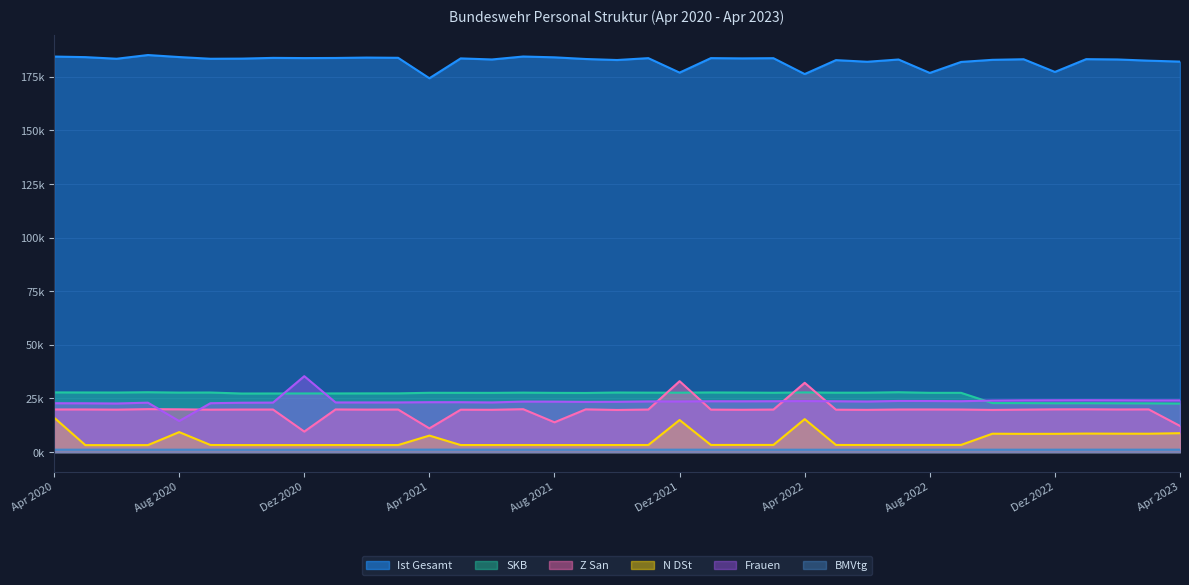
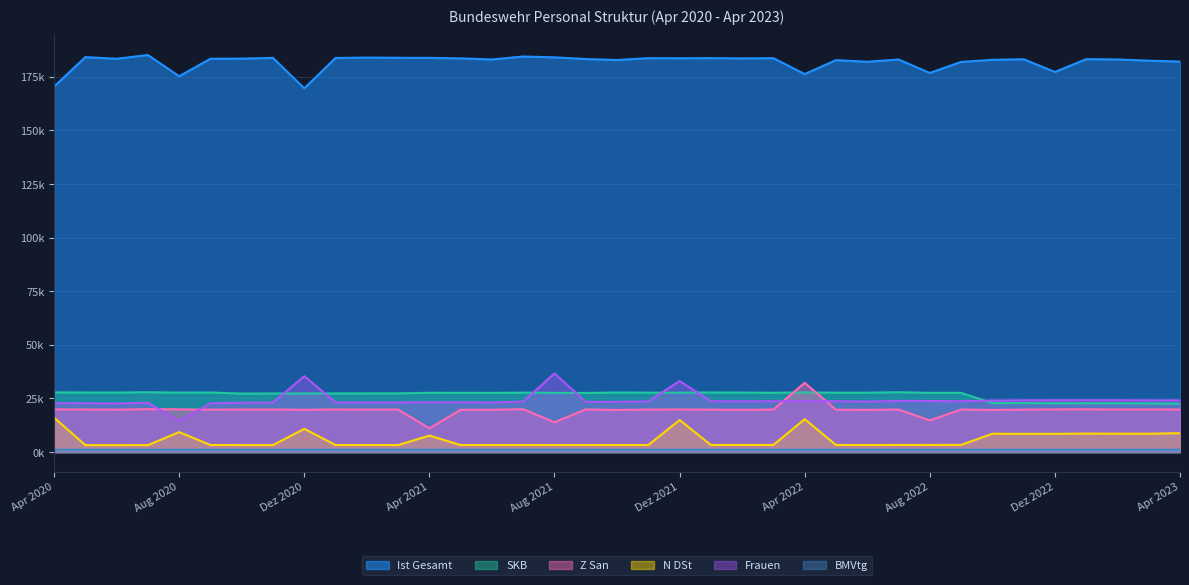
  {
    "Ist Gesamt": {
-     "Apr 2020": 184000,
-     "Aug 2020": 184000,
-     "Dez 2020": 184000,
-     "Apr 2021": 174000,
+     "Apr 2020": 170000,
+     "Aug 2020": 175000,
+     "Dez 2020": 170000,
+     "Apr 2021": 184000,
      "Aug 2021": 184000,
-     "Dez 2021": 177000,
+     "Dez 2021": 184000,
      "Apr 2022": 176000,
      "Aug 2022": 177000,
      "Dez 2022": 177000,
      "Apr 2023": 182000
    },
    "Z San": {
      "Apr 2020": 20000,
      "Aug 2020": 20000,
-     "Dez 2020": 10000,
+     "Dez 2020": 20000,
      "Apr 2021": 11000,
      "Aug 2021": 14000,
-     "Dez 2021": 33000,
+     "Dez 2021": 20000,
      "Apr 2022": 32000,
-     "Aug 2022": 20000,
+     "Aug 2022": 15000,
      "Dez 2022": 20000,
-     "Apr 2023": 12000
+     "Apr 2023": 20000
    },
    "N DSt": {
      "Apr 2020": 16000,
      "Aug 2020": 9000,
-     "Dez 2020": 3000,
+     "Dez 2020": 11000,
      "Apr 2021": 8000,
      "Aug 2021": 3000,
      "Dez 2021": 15000,
      "Apr 2022": 15000,
      "Aug 2022": 3000,
      "Dez 2022": 9000,
      "Apr 2023": 9000
    },
    "Frauen": {
      "Apr 2020": 23000,
      "Aug 2020": 14000,
      "Dez 2020": 35000,
      "Apr 2021": 23000,
-     "Aug 2021": 24000,
-     "Dez 2021": 24000,
+     "Aug 2021": 37000,
+     "Dez 2021": 33000,
      "Apr 2022": 24000,
      "Aug 2022": 24000,
      "Dez 2022": 24000,
      "Apr 2023": 24000
    }
  }
